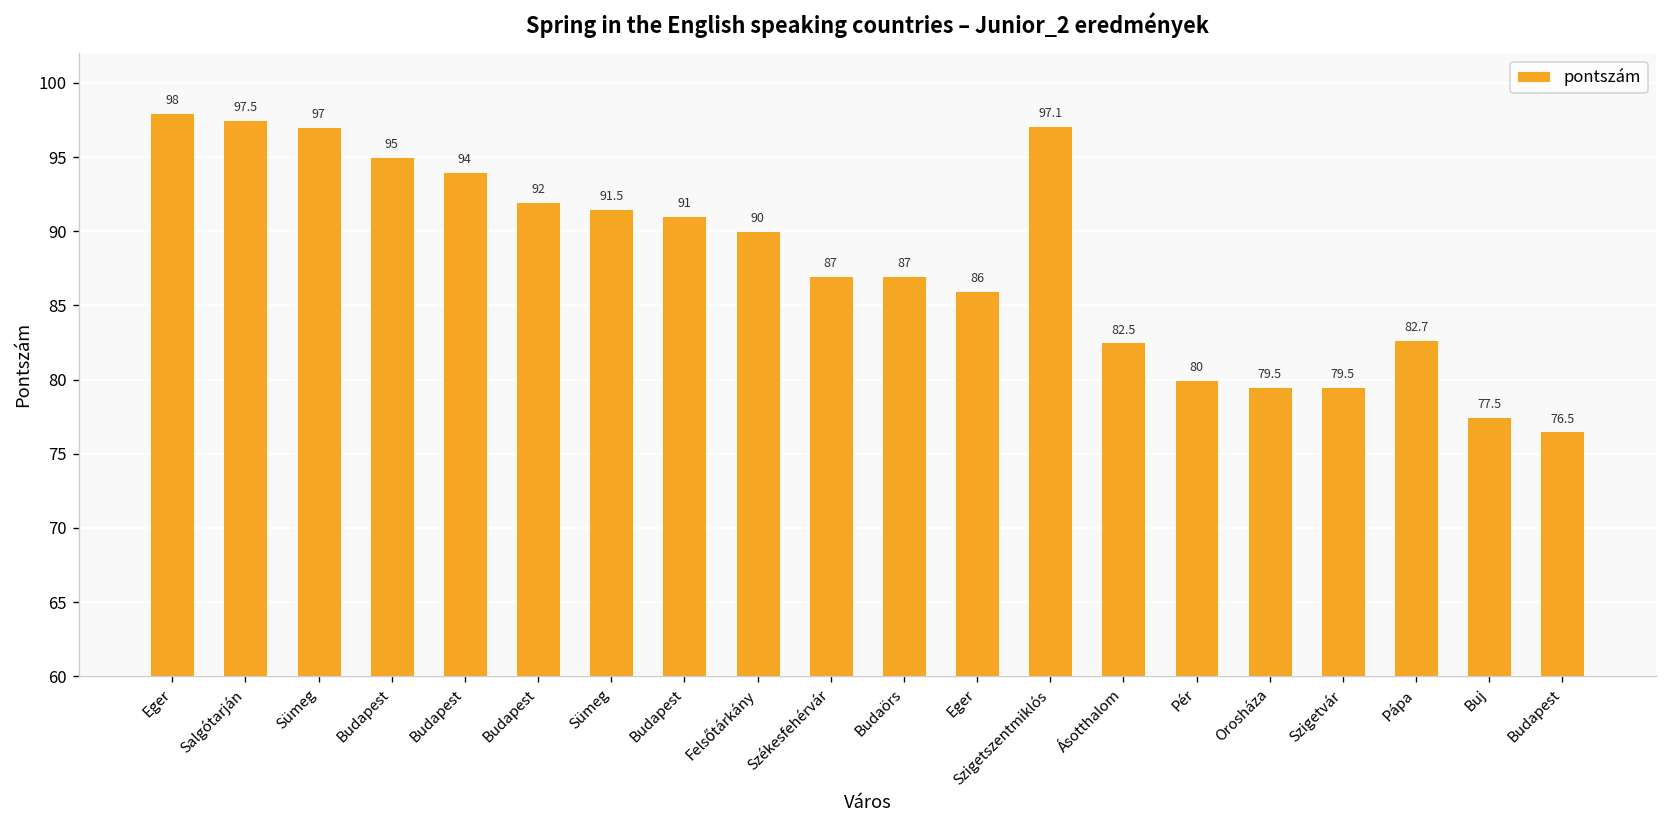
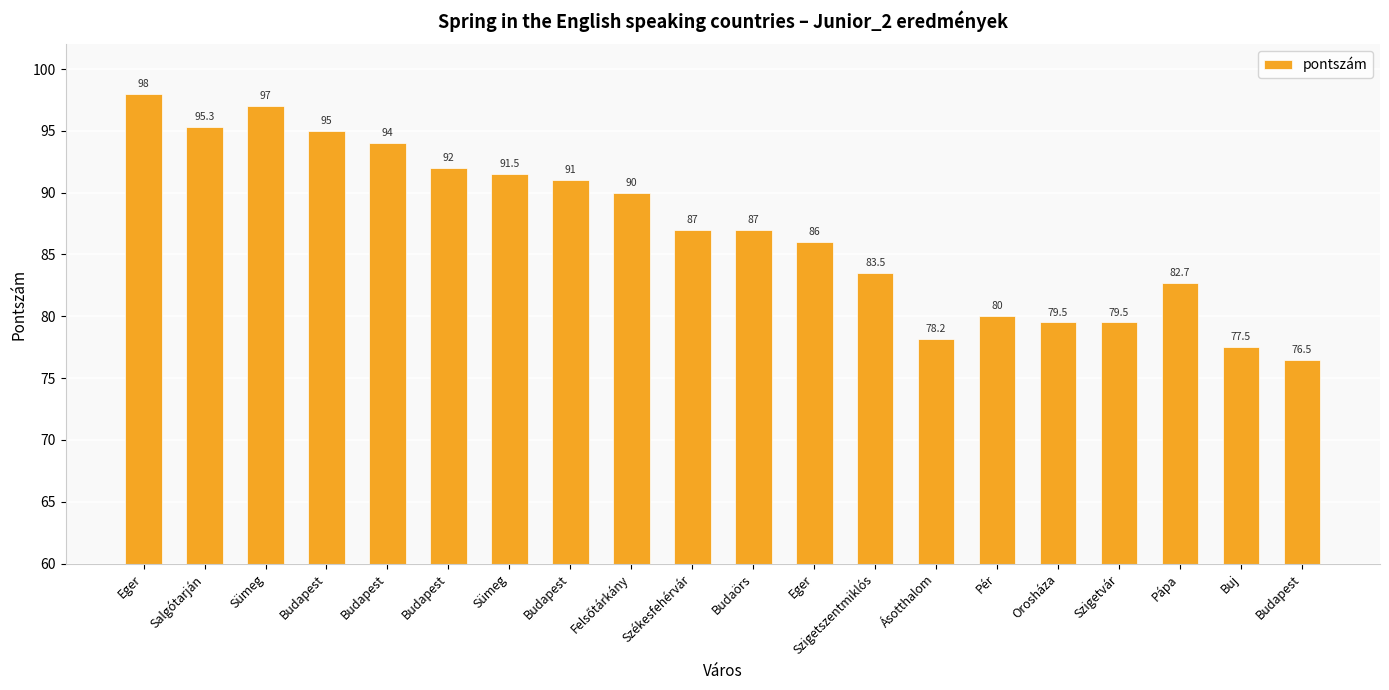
  {
-   "Salgótarján": 97.5,
+   "Salgótarján": 95.3,
    "Felsőtárkány": 90,
    "Székesfehérvár": 87,
    "Budaörs": 87,
-   "Szigetszentmiklós": 97.1,
-   "Ásotthalom": 82.5,
+   "Szigetszentmiklós": 83.5,
+   "Ásotthalom": 78.2,
    "Pér": 80,
    "Orosháza": 79.5,
    "Szigetvár": 79.5,
    "Pápa": 82.7,
    "Buj": 77.5
  }
